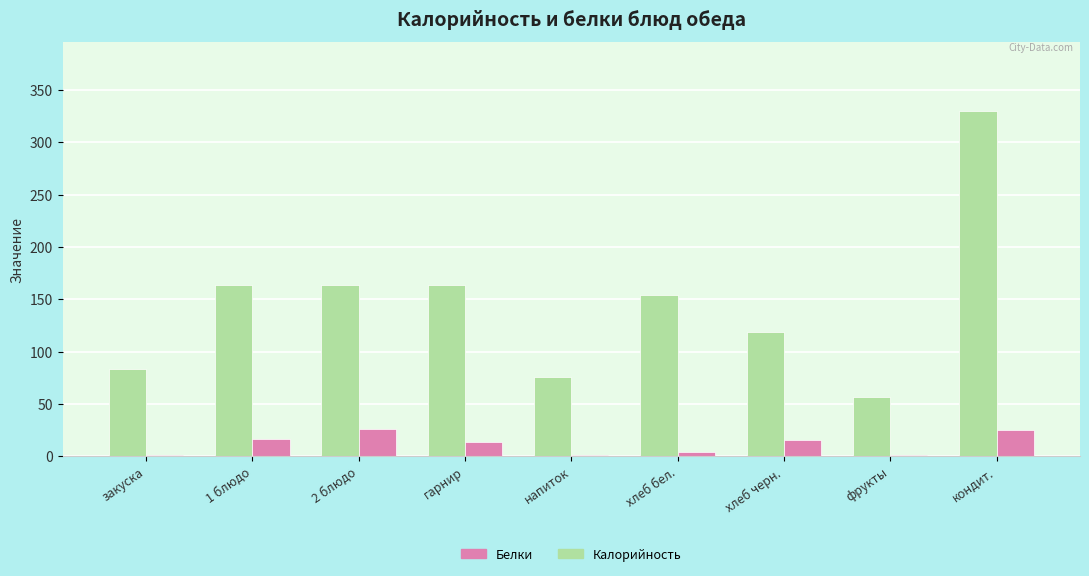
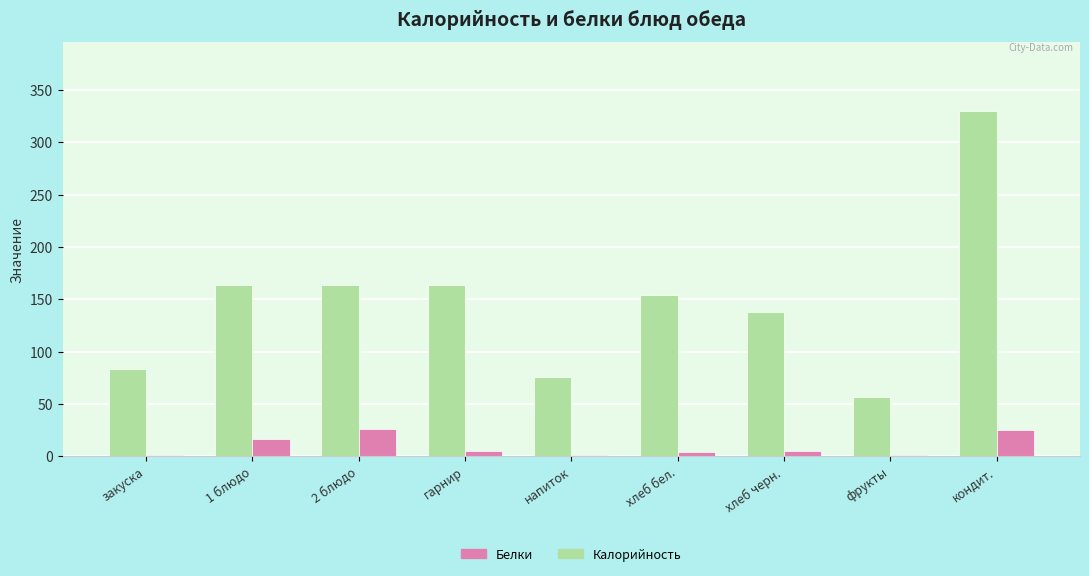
  {
    "Калорийность": {
      "закуска": 83,
      "1 блюдо": 164,
      "2 блюдо": 164,
      "гарнир": 164,
      "напиток": 76,
      "хлеб бел.": 154,
-     "хлеб черн.": 119,
+     "хлеб черн.": 138,
      "фрукты": 57,
      "кондит.": 330
    },
    "Белки": {
      "1 блюдо": 17,
      "2 блюдо": 26,
-     "гарнир": 14,
+     "гарнир": 5,
      "хлеб бел.": 4,
-     "хлеб черн.": 15,
+     "хлеб черн.": 5,
      "кондит.": 25
    }
  }
